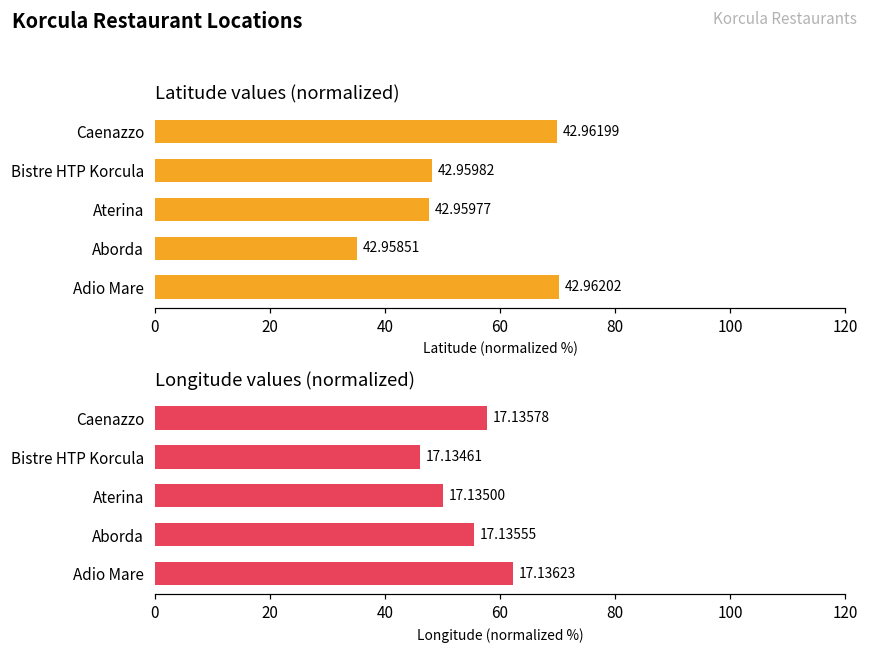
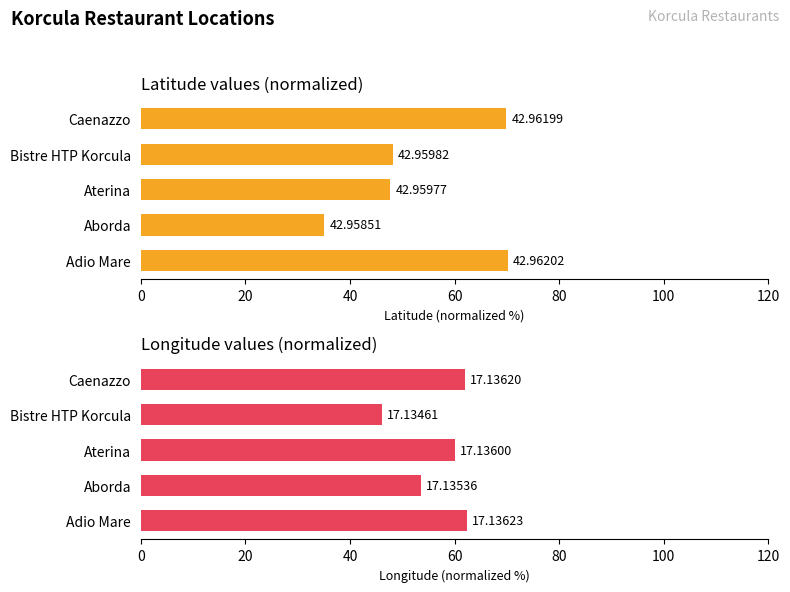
  {
    "Longitude values (normalized)": {
-     "Caenazzo": 17.13578,
-     "Aterina": 17.13500,
-     "Aborda": 17.13555
+     "Caenazzo": 17.13620,
+     "Aterina": 17.13600,
+     "Aborda": 17.13536
    }
  }
